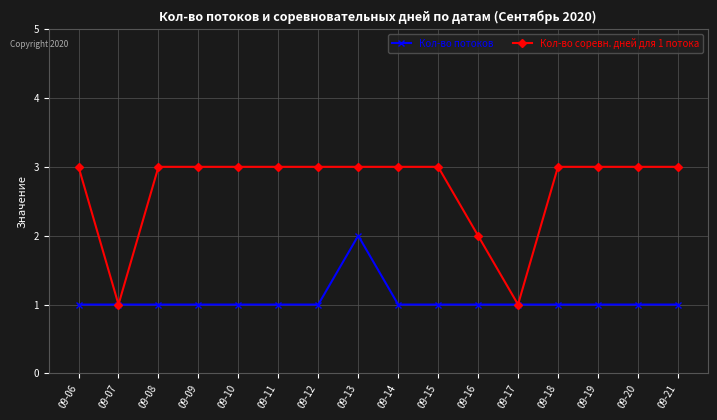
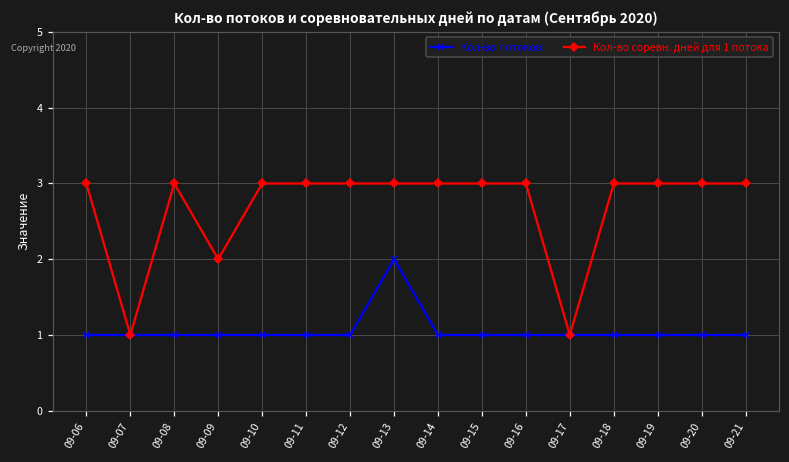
  {
    "Кол-во потоков": {
      "09-06": 1,
      "09-08": 1,
      "09-09": 1,
      "09-10": 1,
      "09-11": 1,
      "09-12": 1,
      "09-13": 2,
      "09-14": 1,
      "09-15": 1,
      "09-16": 1,
      "09-18": 1,
      "09-19": 1,
      "09-20": 1,
      "09-21": 1
    },
    "Кол-во соревн. дней для 1 потока": {
      "09-06": 3,
      "09-08": 3,
-     "09-09": 3,
+     "09-09": 2,
      "09-10": 3,
      "09-11": 3,
      "09-12": 3,
      "09-13": 3,
      "09-14": 3,
      "09-15": 3,
-     "09-16": 2,
+     "09-16": 3,
      "09-18": 3,
      "09-19": 3,
      "09-20": 3,
      "09-21": 3
    }
  }
